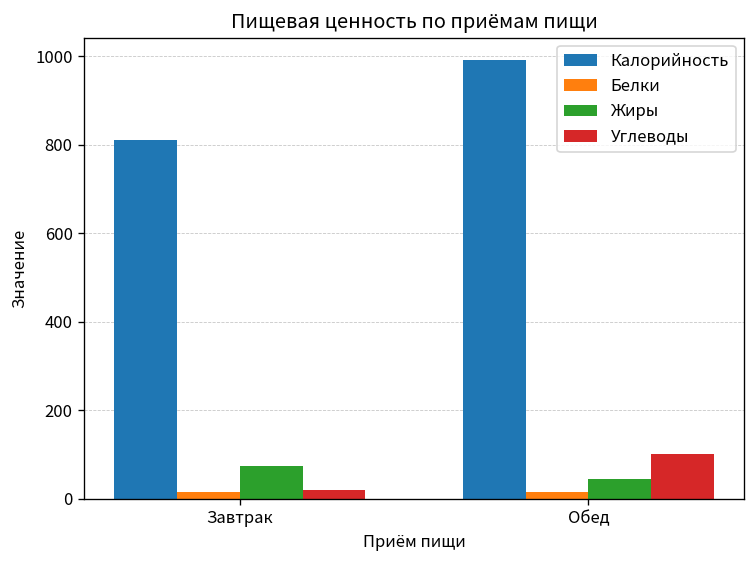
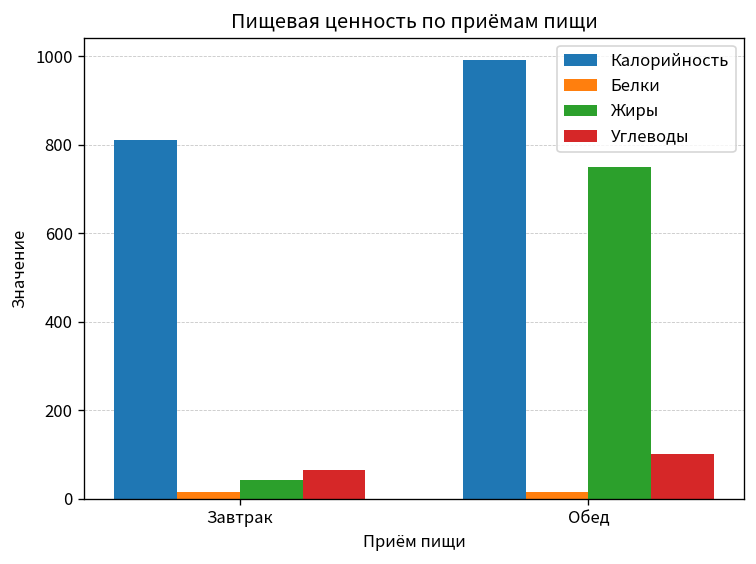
  {
    "Калорийность": {
      "Завтрак": 810,
      "Обед": 990
    },
    "Белки": {
      "Завтрак": 10,
      "Обед": 10
    },
    "Жиры": {
-     "Завтрак": 70,
-     "Обед": 50
+     "Завтрак": 40,
+     "Обед": 750
    },
    "Углеводы": {
-     "Завтрак": 20,
+     "Завтрак": 70,
      "Обед": 100
    }
  }
